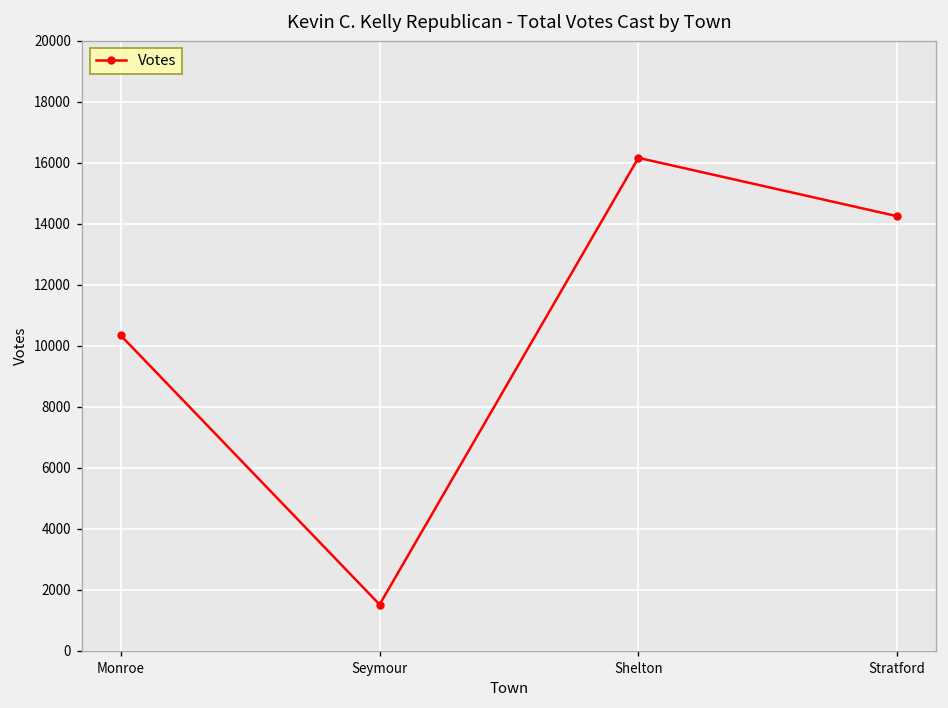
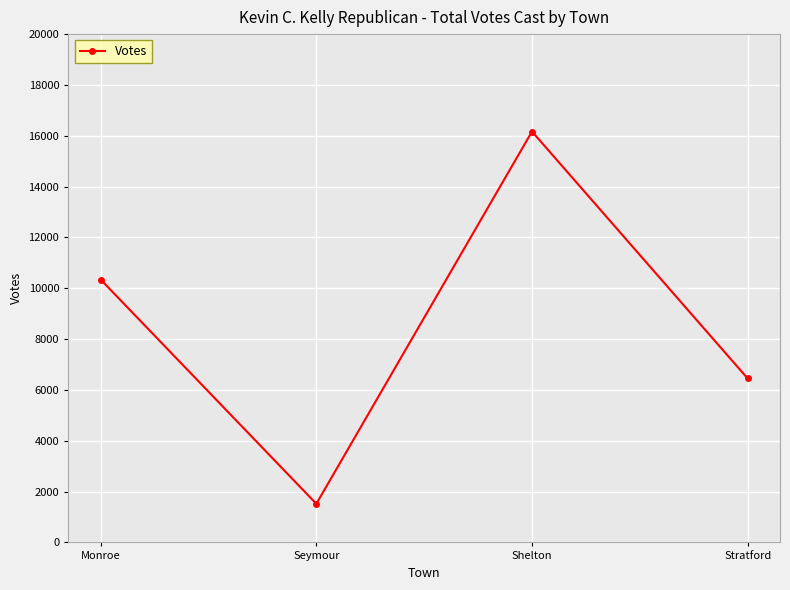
  {
    "Monroe": 10300,
    "Seymour": 1500,
    "Shelton": 16200,
-   "Stratford": 14300
+   "Stratford": 6500
  }
